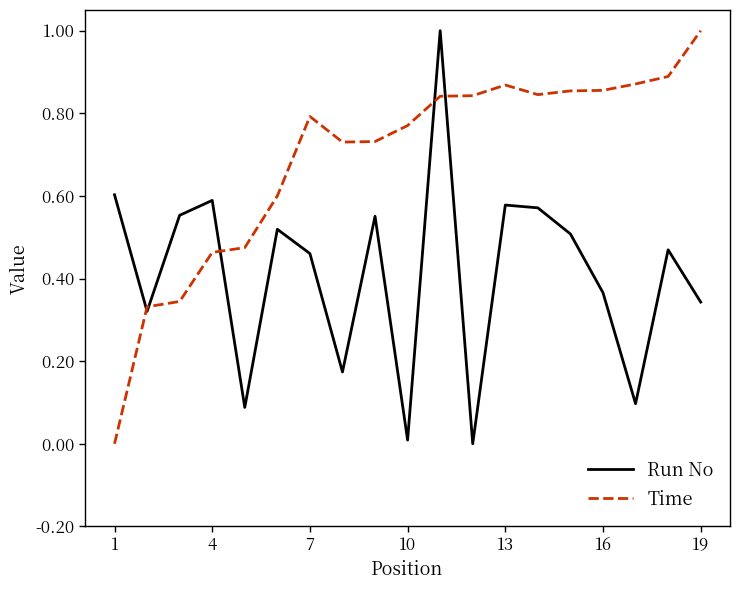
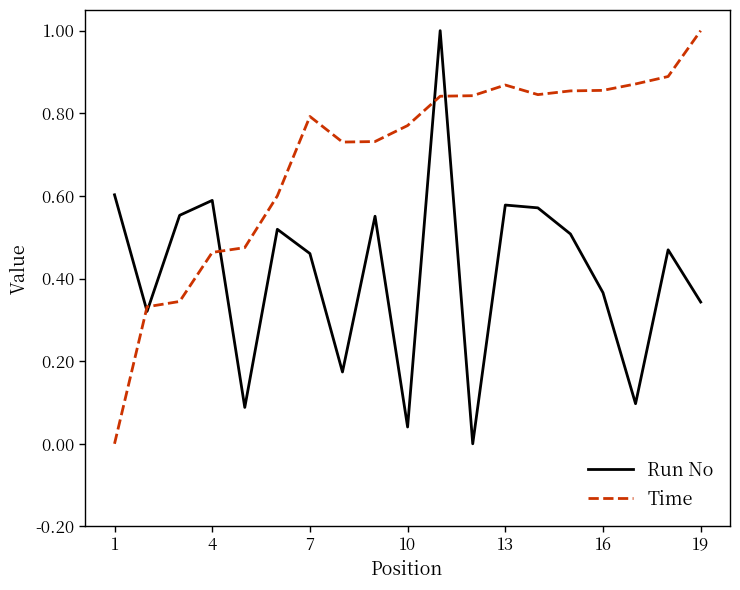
  {
    "Run No": {
      "1": 0.60,
      "4": 0.59,
      "7": 0.46,
-     "10": 0.01,
+     "10": 0.04,
      "13": 0.58,
      "16": 0.37,
      "19": 0.34
    },
    "Time": {
      "1": 0.00,
      "4": 0.46,
      "7": 0.79,
      "10": 0.77,
      "13": 0.87,
      "16": 0.86,
      "19": 1.00
    }
  }
